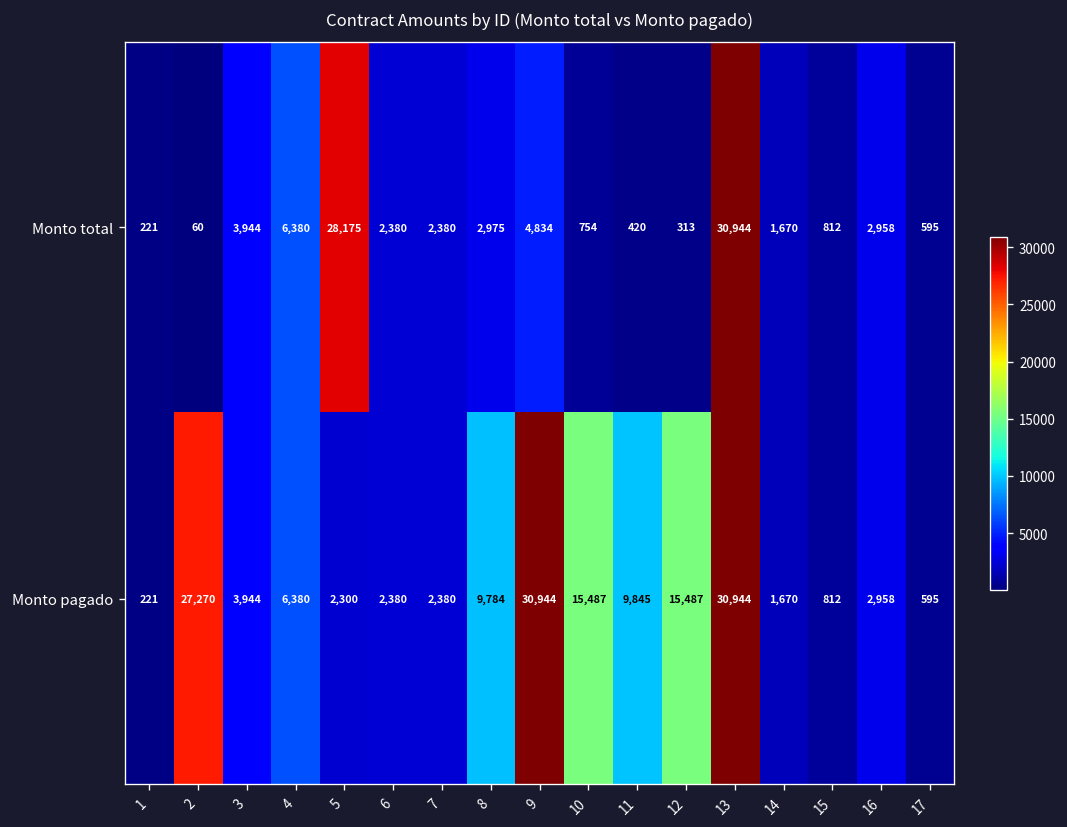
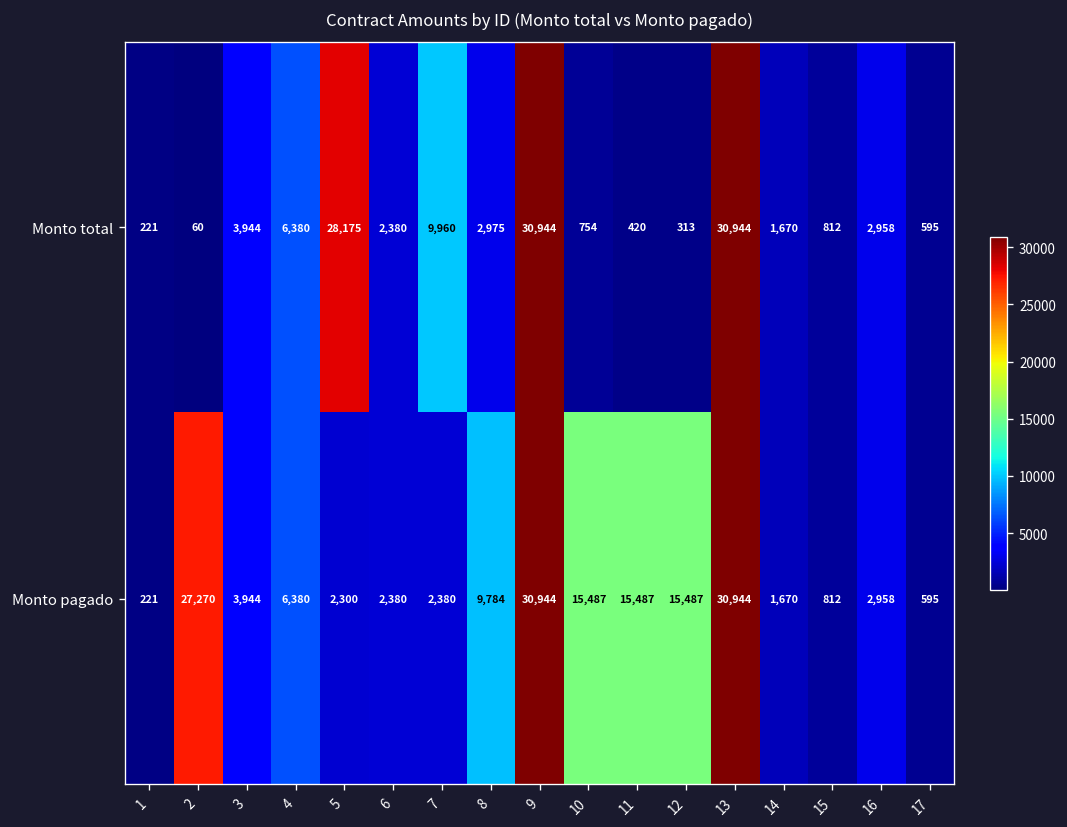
  {
    "Monto total": {
      "1": "221",
      "2": "60",
      "3": "3,944",
      "4": "6,380",
      "5": "28,175",
      "6": "2,380",
-     "7": "2,380",
+     "7": "9,960",
      "8": "2,975",
-     "9": "4,834",
+     "9": "30,944",
      "10": "754",
      "11": "420",
      "12": "313",
      "13": "30,944",
      "14": "1,670",
      "15": "812",
      "16": "2,958",
      "17": "595"
    },
    "Monto pagado": {
      "1": "221",
      "2": "27,270",
      "3": "3,944",
      "4": "6,380",
      "5": "2,300",
      "6": "2,380",
      "7": "2,380",
      "8": "9,784",
      "9": "30,944",
      "10": "15,487",
-     "11": "9,845",
+     "11": "15,487",
      "12": "15,487",
      "13": "30,944",
      "14": "1,670",
      "15": "812",
      "16": "2,958",
      "17": "595"
    }
  }
